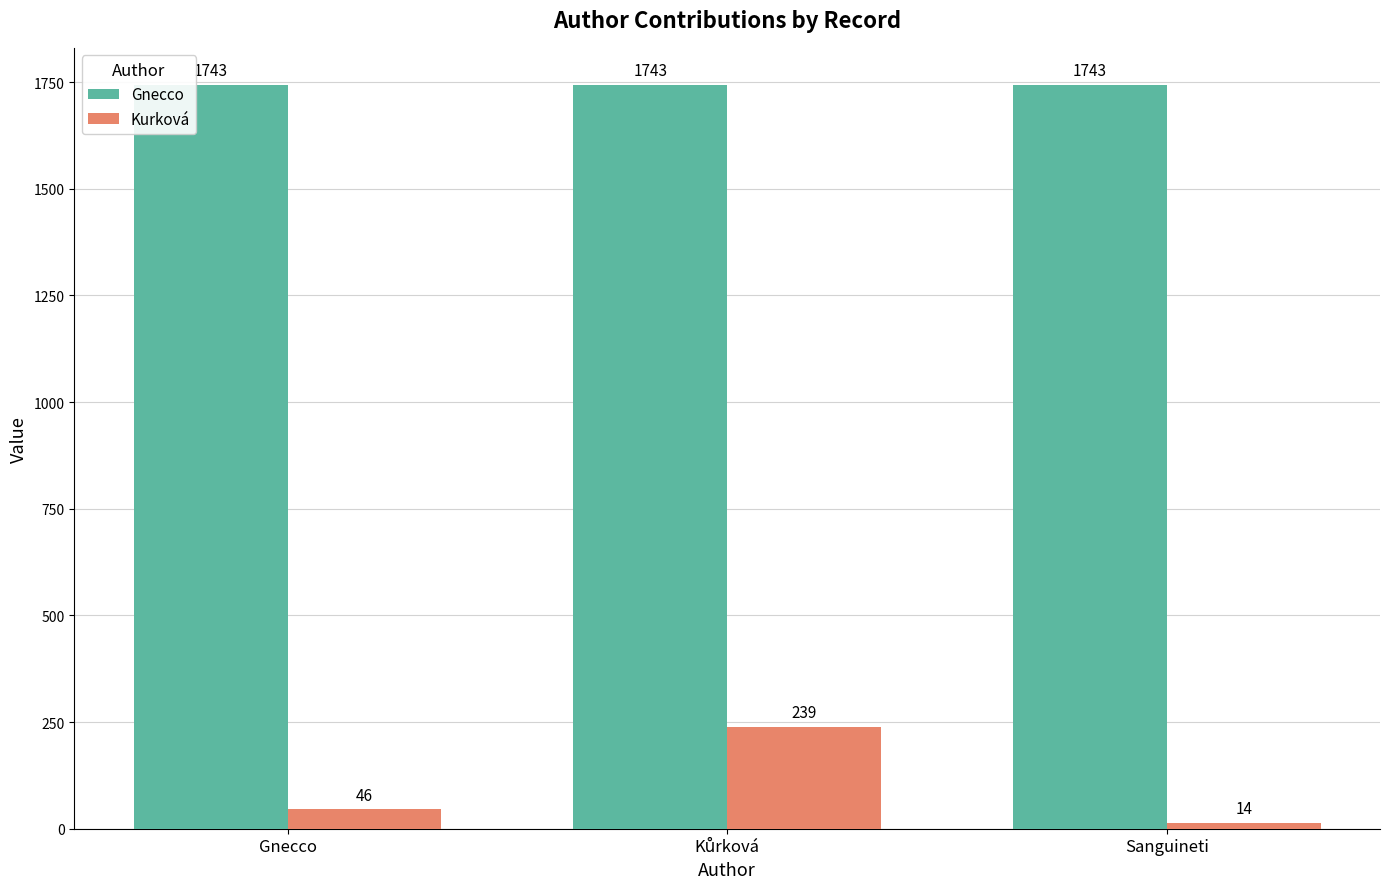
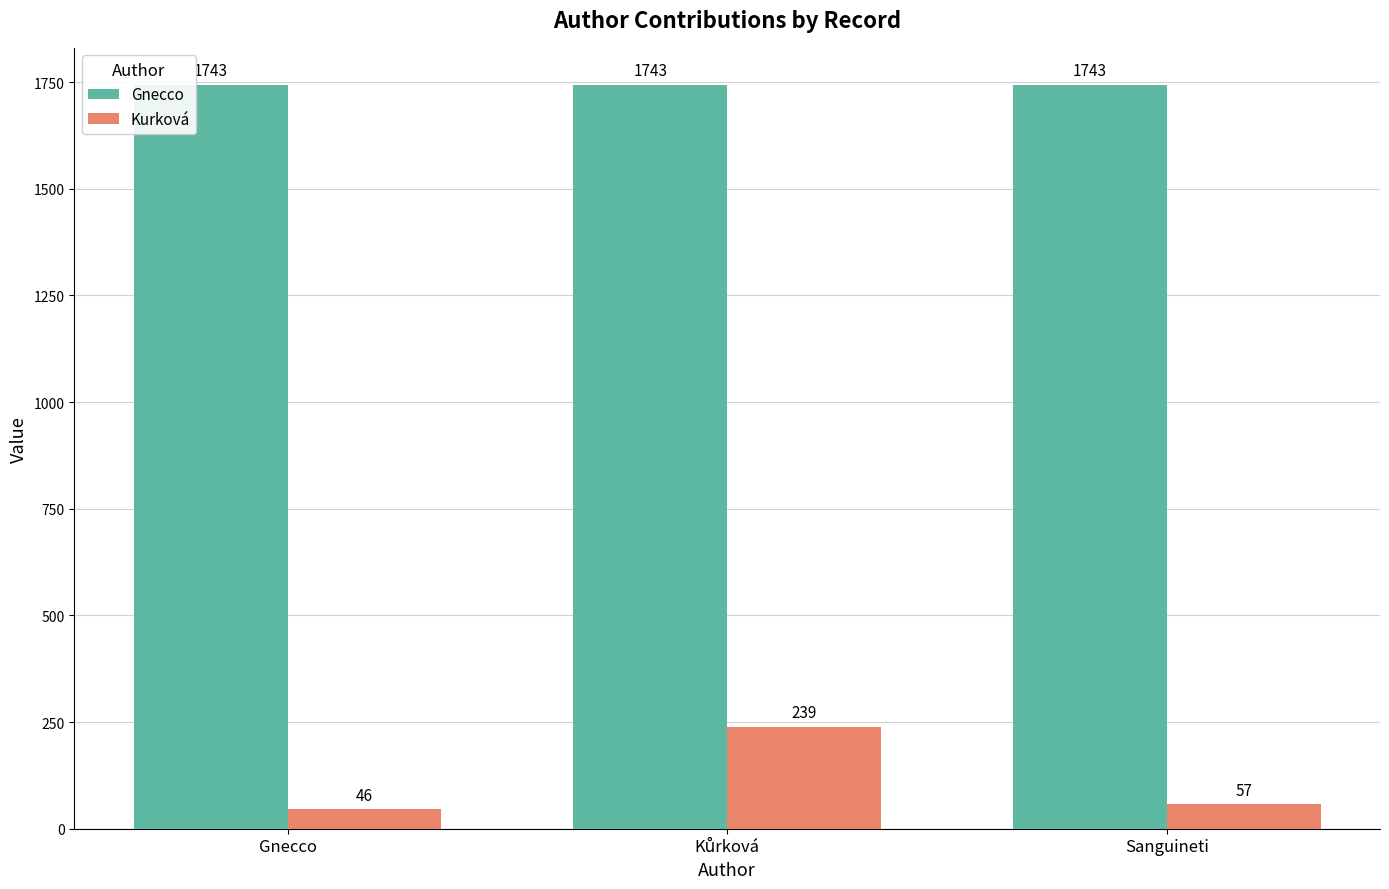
  {
    "Gnecco": {
      "Kůrková": 1743,
      "Sanguineti": 1743
    },
    "Kurková": {
      "Gnecco": 46,
      "Kůrková": 239,
-     "Sanguineti": 14
+     "Sanguineti": 57
    }
  }
